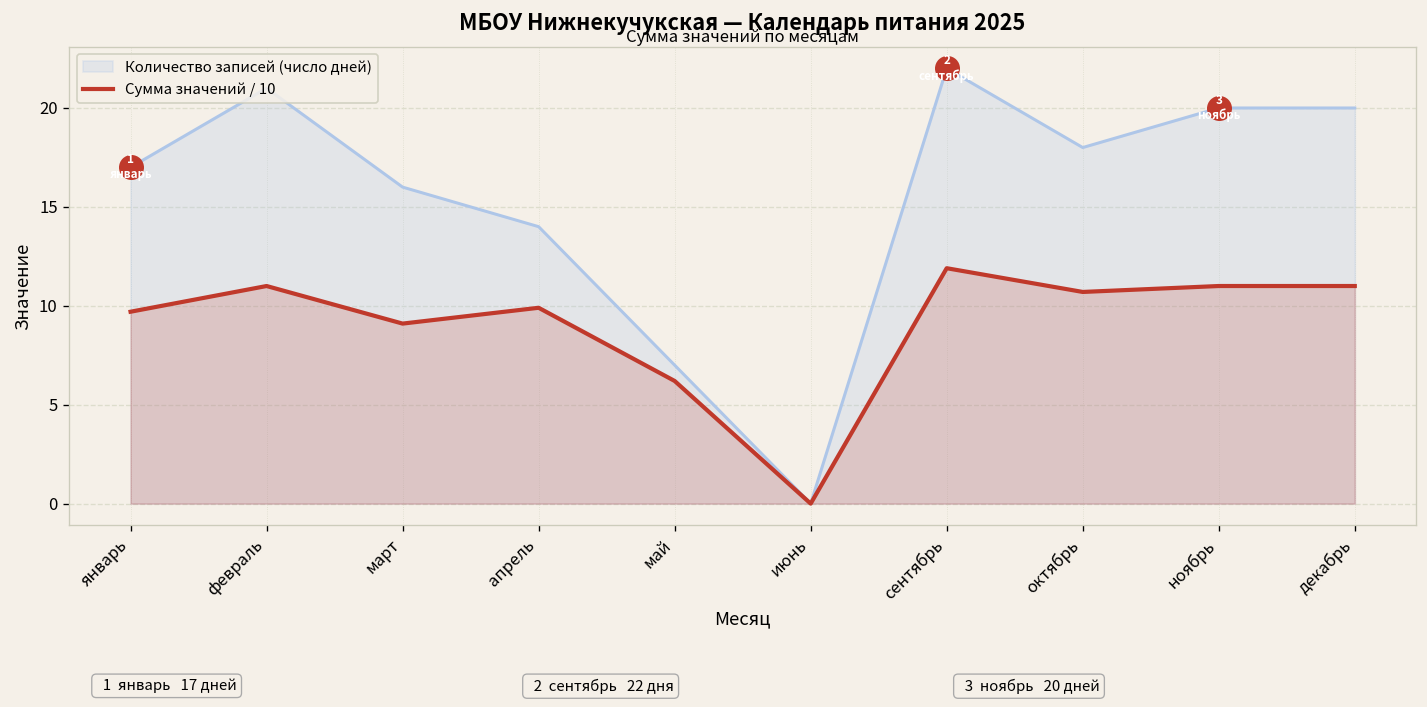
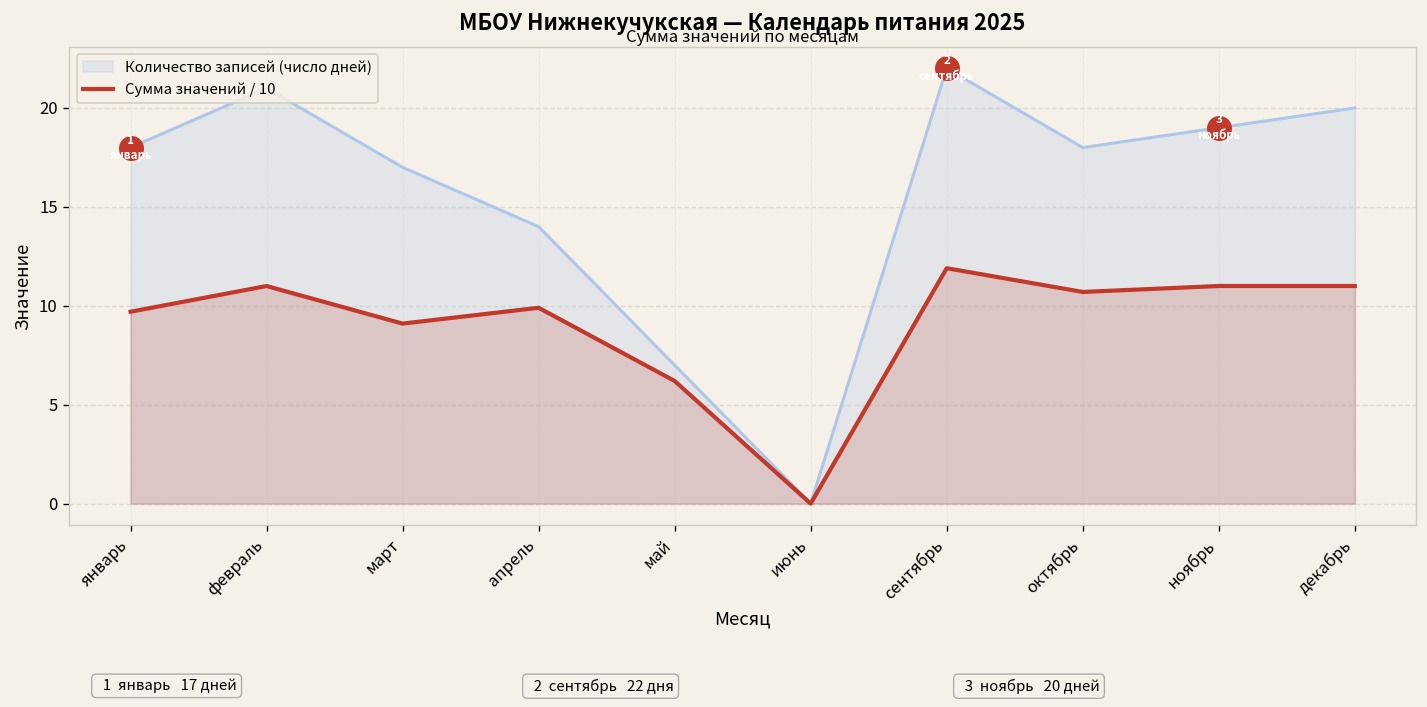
  {
    "Количество записей (число дней)": {
-     "январь": 17,
-     "март": 16,
+     "январь": 18,
+     "март": 17,
      "апрель": 14,
      "май": 7,
      "октябрь": 18,
-     "ноябрь": 20,
+     "ноябрь": 19,
      "декабрь": 20
    }
  }
